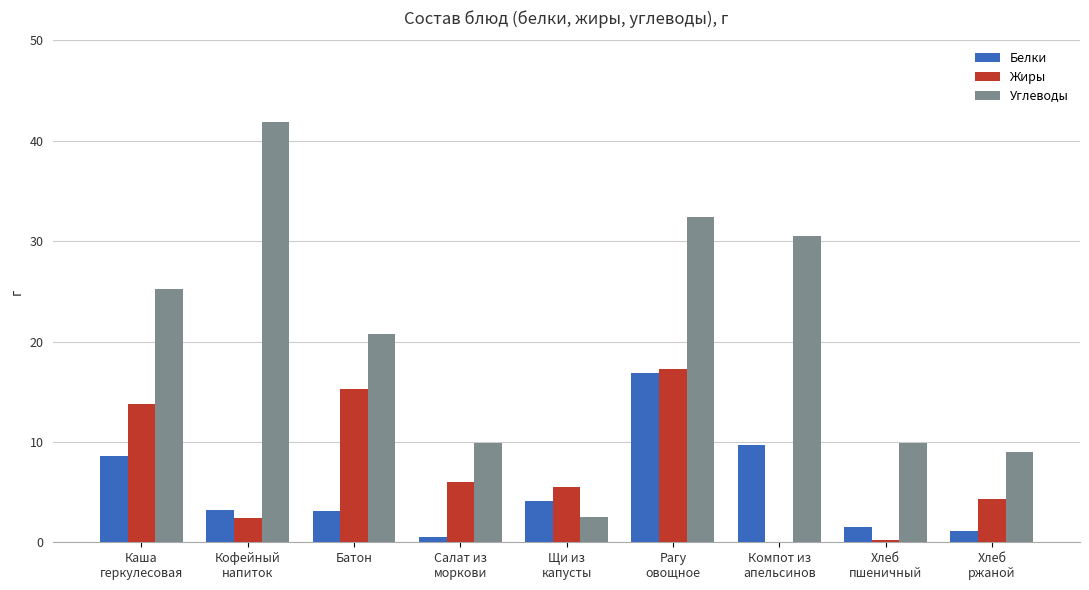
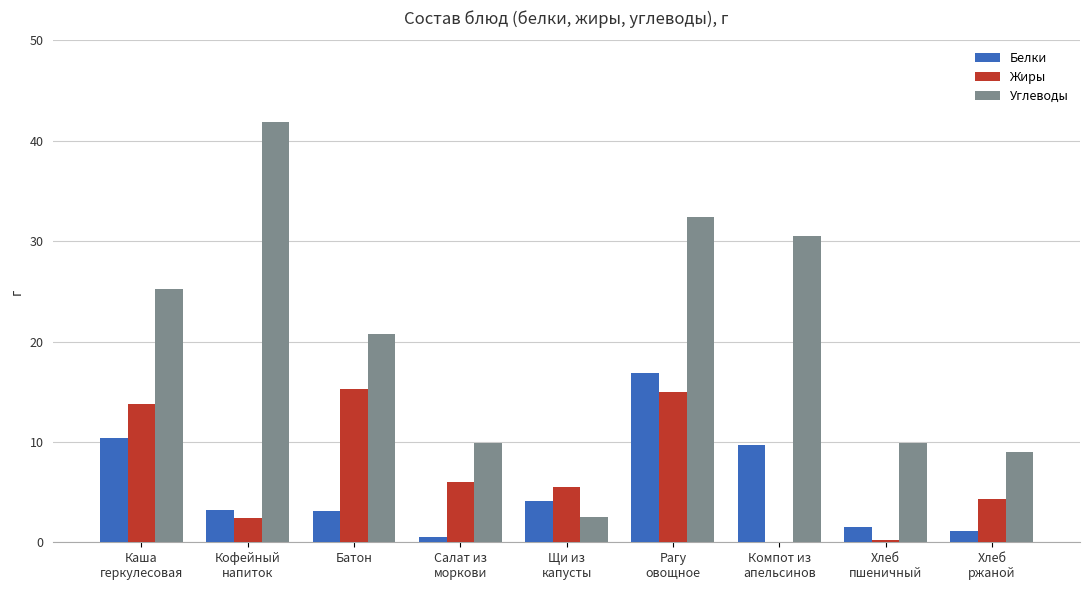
  {
    "Белки": {
-     "Каша геркулесовая": 8.6,
+     "Каша геркулесовая": 10.3,
      "Кофейный напиток": 3.3,
      "Батон": 3.2,
      "Салат из моркови": 0.5,
      "Щи из капусты": 4.1,
      "Рагу овощное": 16.9,
      "Компот из апельсинов": 9.7,
      "Хлеб пшеничный": 1.5,
      "Хлеб ржаной": 1.1
    },
    "Жиры": {
      "Каша геркулесовая": 13.8,
      "Кофейный напиток": 2.4,
      "Батон": 15.3,
      "Салат из моркови": 6.0,
      "Щи из капусты": 5.5,
-     "Рагу овощное": 17.2,
+     "Рагу овощное": 15.0,
      "Компот из апельсинов": 0.0,
      "Хлеб ржаной": 4.3
    },
    "Углеводы": {
      "Каша геркулесовая": 25.3,
      "Кофейный напиток": 41.9,
      "Батон": 20.8,
      "Салат из моркови": 9.9,
      "Щи из капусты": 2.6,
      "Рагу овощное": 32.4,
      "Компот из апельсинов": 30.5,
      "Хлеб пшеничный": 9.9,
      "Хлеб ржаной": 9.0
    }
  }
